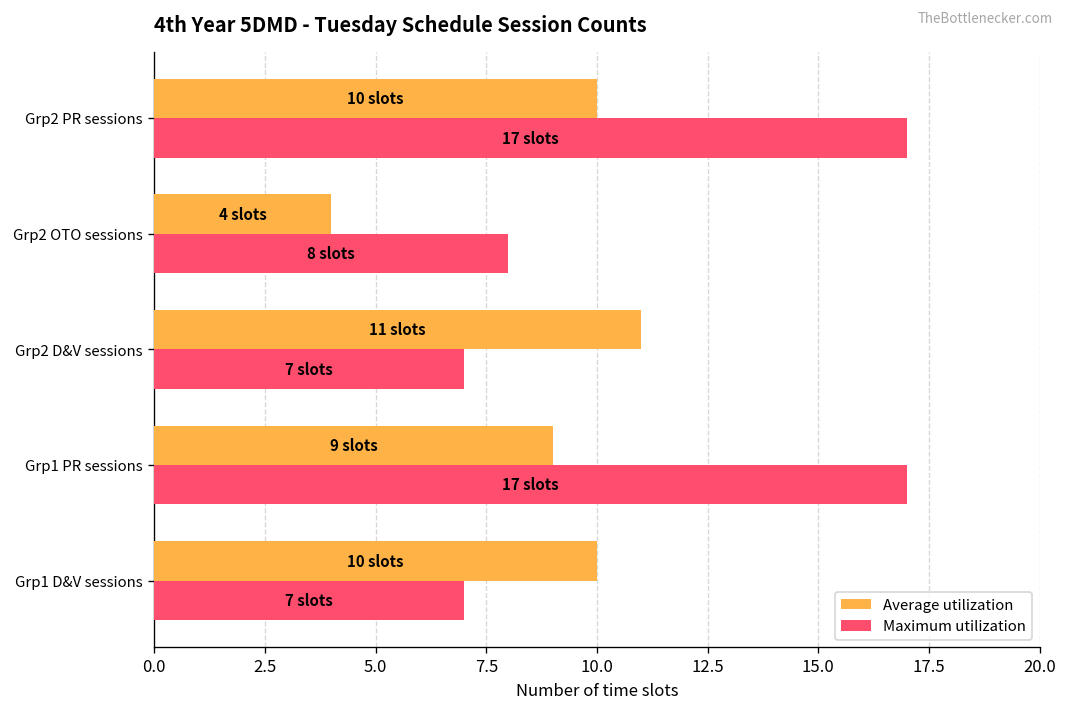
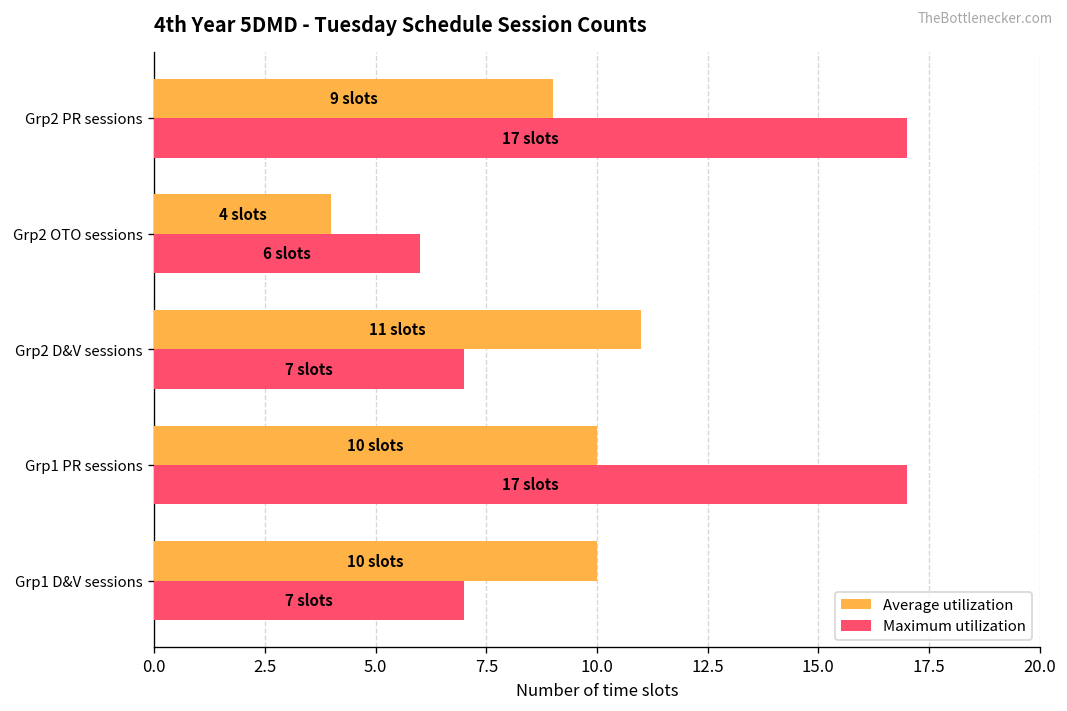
  {
    "Average utilization": {
-     "Grp2 PR sessions": 10,
+     "Grp2 PR sessions": 9,
      "Grp2 OTO sessions": 4,
      "Grp2 D&V sessions": 11,
-     "Grp1 PR sessions": 9,
+     "Grp1 PR sessions": 10,
      "Grp1 D&V sessions": 10
    },
    "Maximum utilization": {
      "Grp2 PR sessions": 17,
-     "Grp2 OTO sessions": 8,
+     "Grp2 OTO sessions": 6,
      "Grp2 D&V sessions": 7,
      "Grp1 PR sessions": 17,
      "Grp1 D&V sessions": 7
    }
  }
